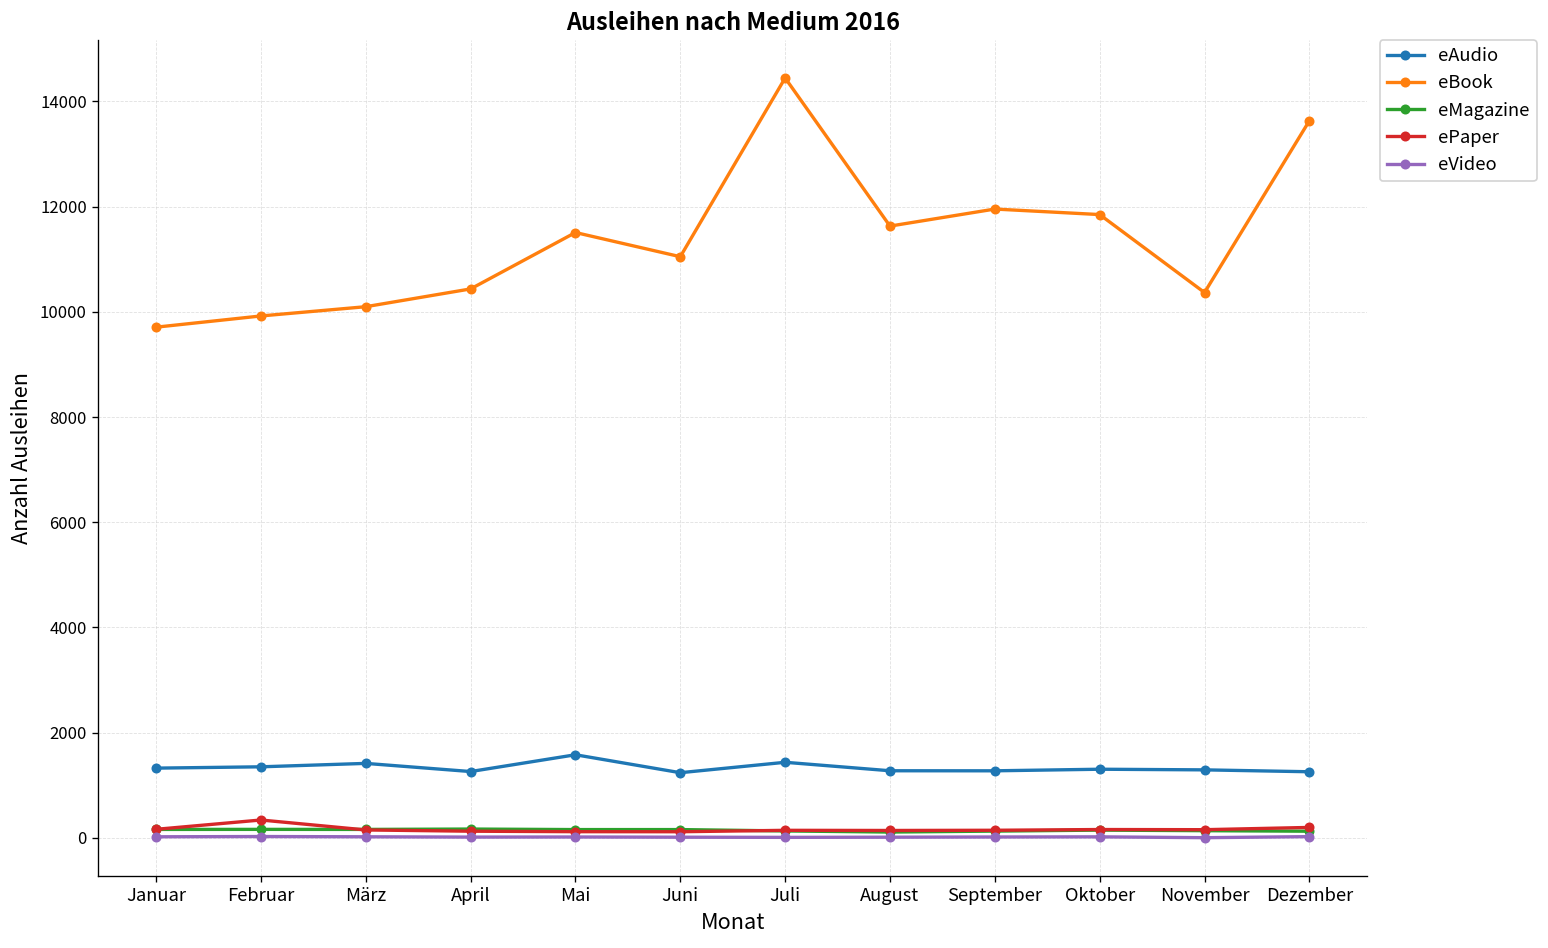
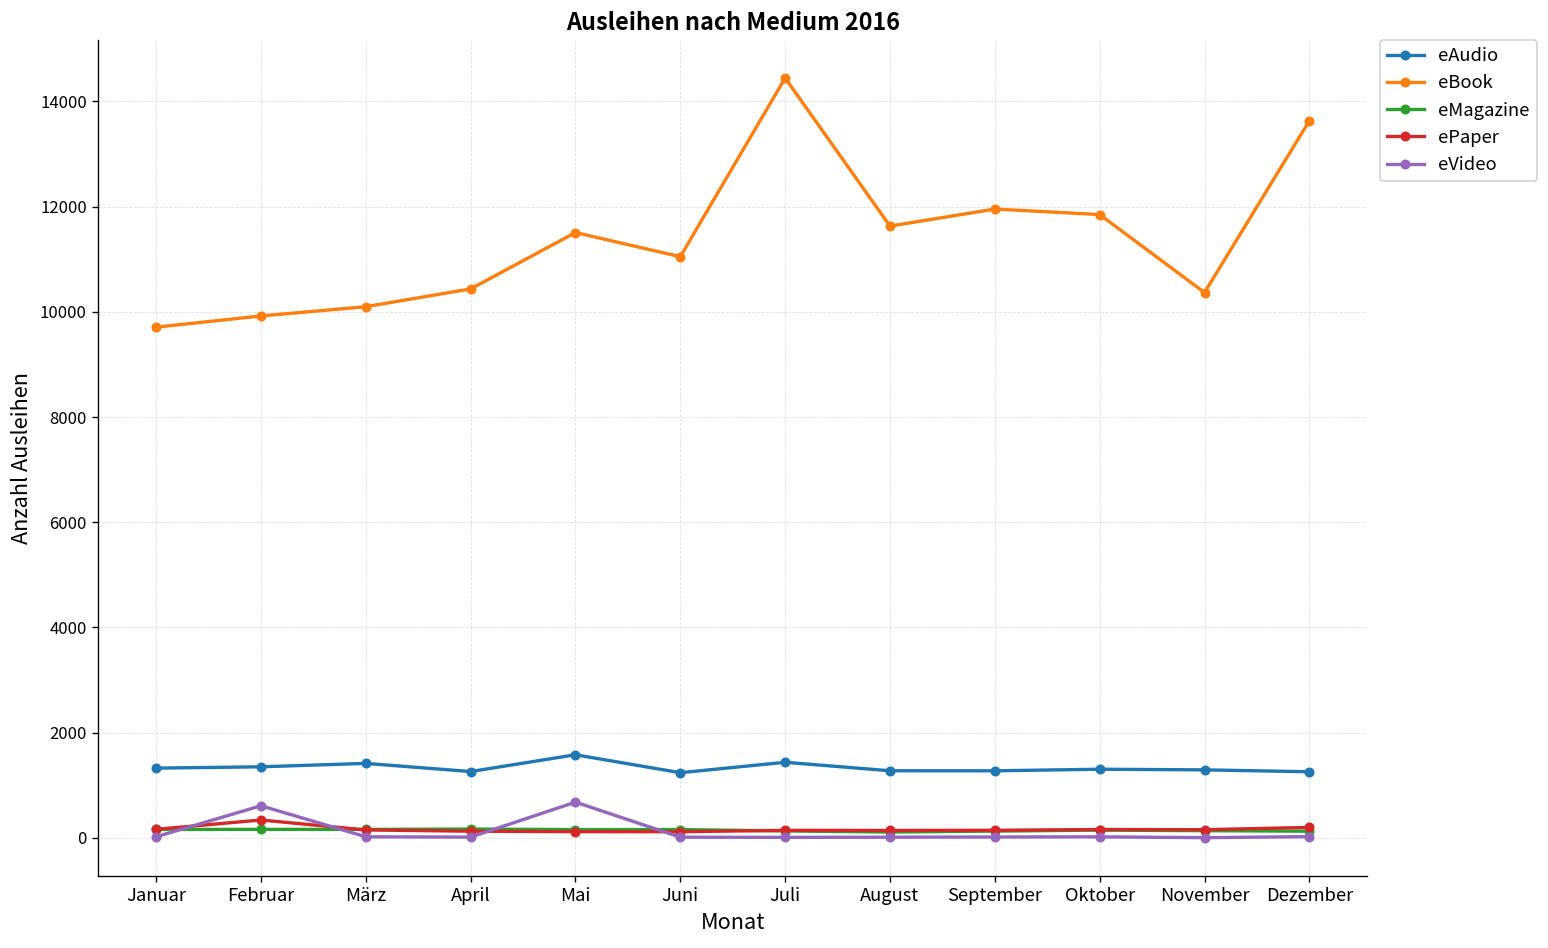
  {
    "eAudio": {
      "Januar": 1300,
      "Februar": 1400,
      "März": 1400,
      "April": 1300,
      "Mai": 1600,
      "Juni": 1200,
      "Juli": 1400,
      "August": 1300,
      "September": 1300,
      "Oktober": 1300,
      "November": 1300,
      "Dezember": 1300
    },
    "eBook": {
      "Januar": 9700,
      "Februar": 9900,
      "März": 10100,
      "April": 10400,
      "Mai": 11500,
      "Juni": 11000,
      "Juli": 14400,
      "August": 11600,
      "September": 12000,
      "Oktober": 11800,
      "November": 10400,
      "Dezember": 13600
    },
    "eMagazine": {
      "Februar": 200,
      "Dezember": 100
    },
    "ePaper": {
      "Februar": 300,
      "Dezember": 200
    },
    "eVideo": {
      "Januar": 0,
-     "Februar": 0,
+     "Februar": 600,
      "März": 0,
      "April": 0,
-     "Mai": 0,
+     "Mai": 700,
      "Juni": 0,
      "Juli": 0,
      "August": 0,
      "September": 0,
      "Oktober": 0,
      "November": 0,
      "Dezember": 0
    }
  }
